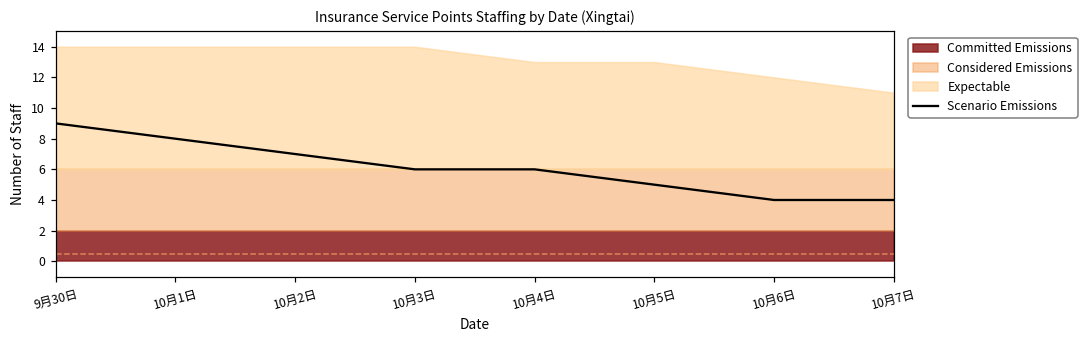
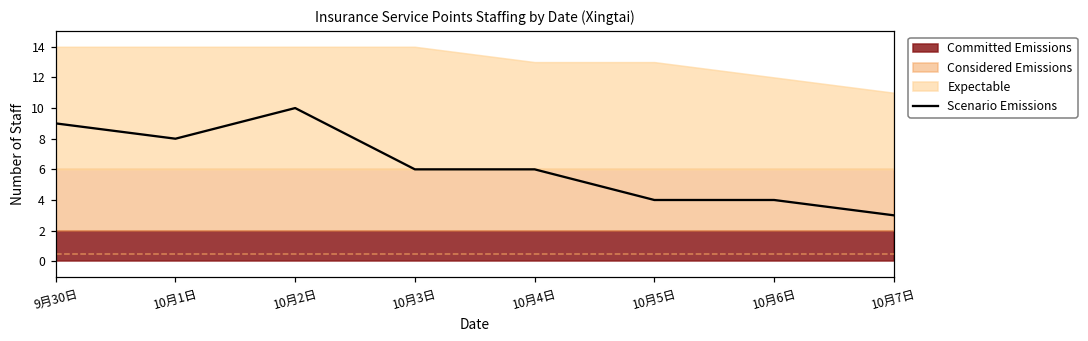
  {
    "Scenario Emissions": {
      "9月30日": 9,
      "10月1日": 8,
-     "10月2日": 7,
-     "10月5日": 5,
+     "10月2日": 10,
+     "10月5日": 4,
      "10月6日": 4,
-     "10月7日": 4
+     "10月7日": 3
    },
    "Committed Emissions": {
      "9月30日": 2,
      "10月1日": 2,
      "10月2日": 2,
      "10月3日": 2,
      "10月4日": 2,
      "10月5日": 2,
      "10月6日": 2,
      "10月7日": 2
    }
  }
